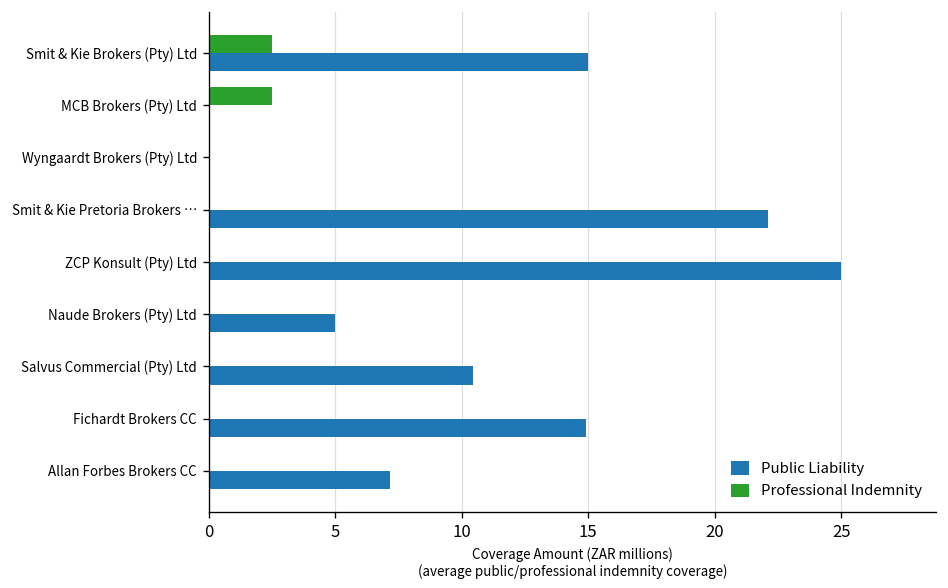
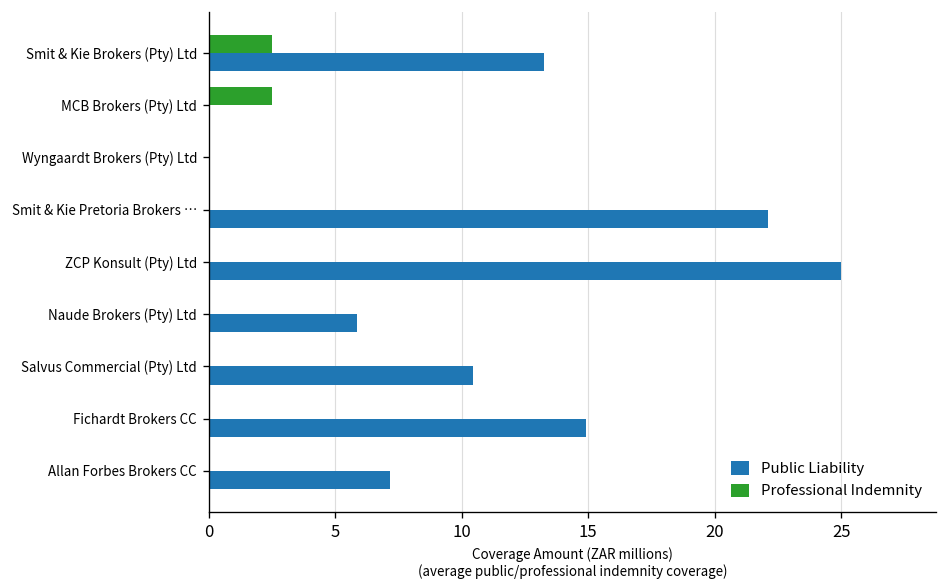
  {
    "Public Liability": {
-     "Smit & Kie Brokers (Pty) Ltd": 15.0,
+     "Smit & Kie Brokers (Pty) Ltd": 13.3,
      "MCB Brokers (Pty) Ltd": 0.0,
      "Wyngaardt Brokers (Pty) Ltd": 0.0,
      "Smit & Kie Pretoria Brokers …": 22.1,
      "ZCP Konsult (Pty) Ltd": 25.0,
-     "Naude Brokers (Pty) Ltd": 5.0,
+     "Naude Brokers (Pty) Ltd": 5.9,
      "Salvus Commercial (Pty) Ltd": 10.4,
      "Fichardt Brokers CC": 14.9,
      "Allan Forbes Brokers CC": 7.2
    },
    "Professional Indemnity": {
      "Smit & Kie Brokers (Pty) Ltd": 2.5,
      "MCB Brokers (Pty) Ltd": 2.5,
      "Wyngaardt Brokers (Pty) Ltd": 0.0,
      "Smit & Kie Pretoria Brokers …": 0.0,
      "ZCP Konsult (Pty) Ltd": 0.0,
      "Naude Brokers (Pty) Ltd": 0.0,
      "Salvus Commercial (Pty) Ltd": 0.0,
      "Fichardt Brokers CC": 0.0,
      "Allan Forbes Brokers CC": 0.0
    }
  }
